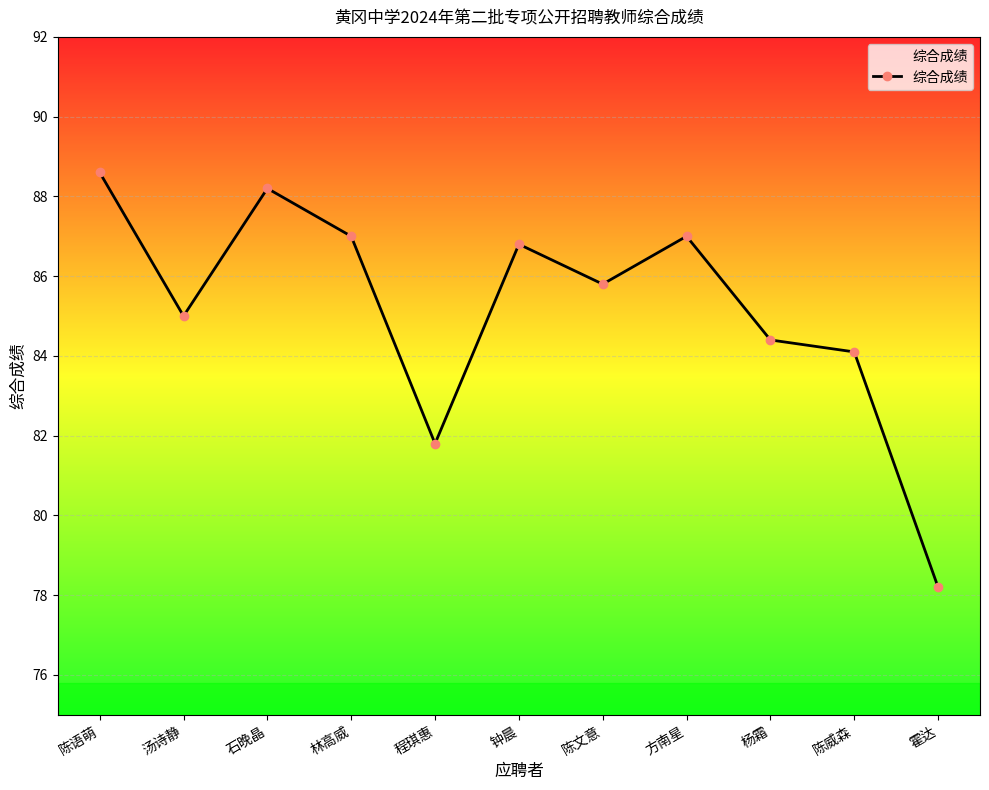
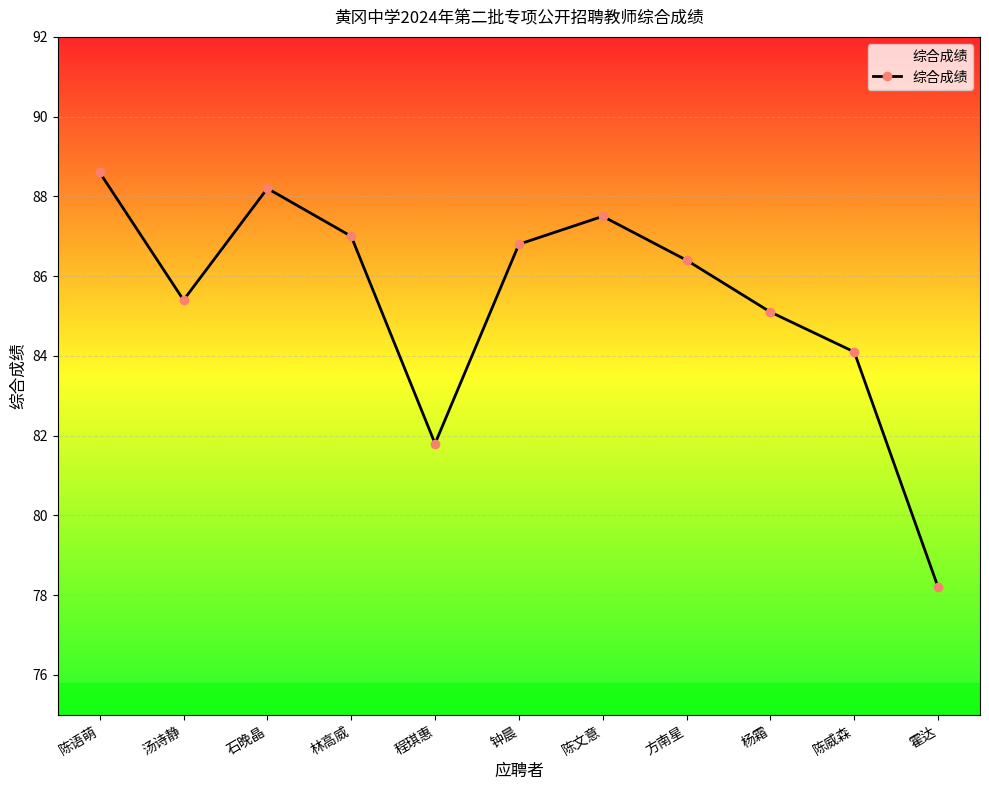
  {
    "陈语萌": 88.6,
-   "汤诗静": 85.0,
+   "汤诗静": 85.4,
    "石晚晶": 88.2,
    "林高威": 87.0,
    "程琪惠": 81.8,
    "钟晨": 86.8,
-   "陈文意": 85.8,
-   "方南星": 87.0,
-   "杨霜": 84.4,
+   "陈文意": 87.5,
+   "方南星": 86.4,
+   "杨霜": 85.1,
    "陈威森": 84.1,
    "霍达": 78.2
  }
